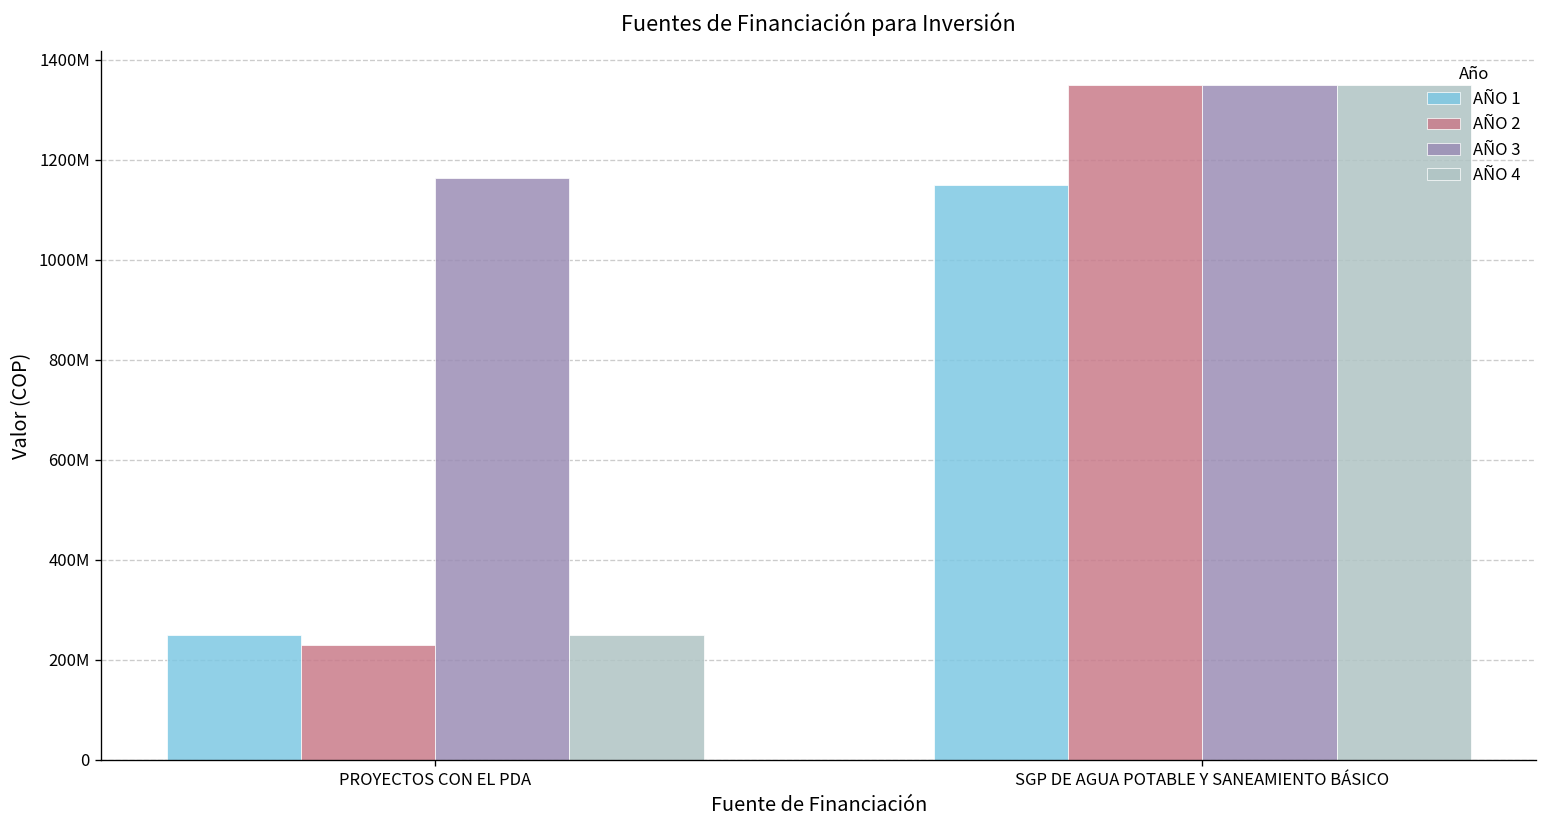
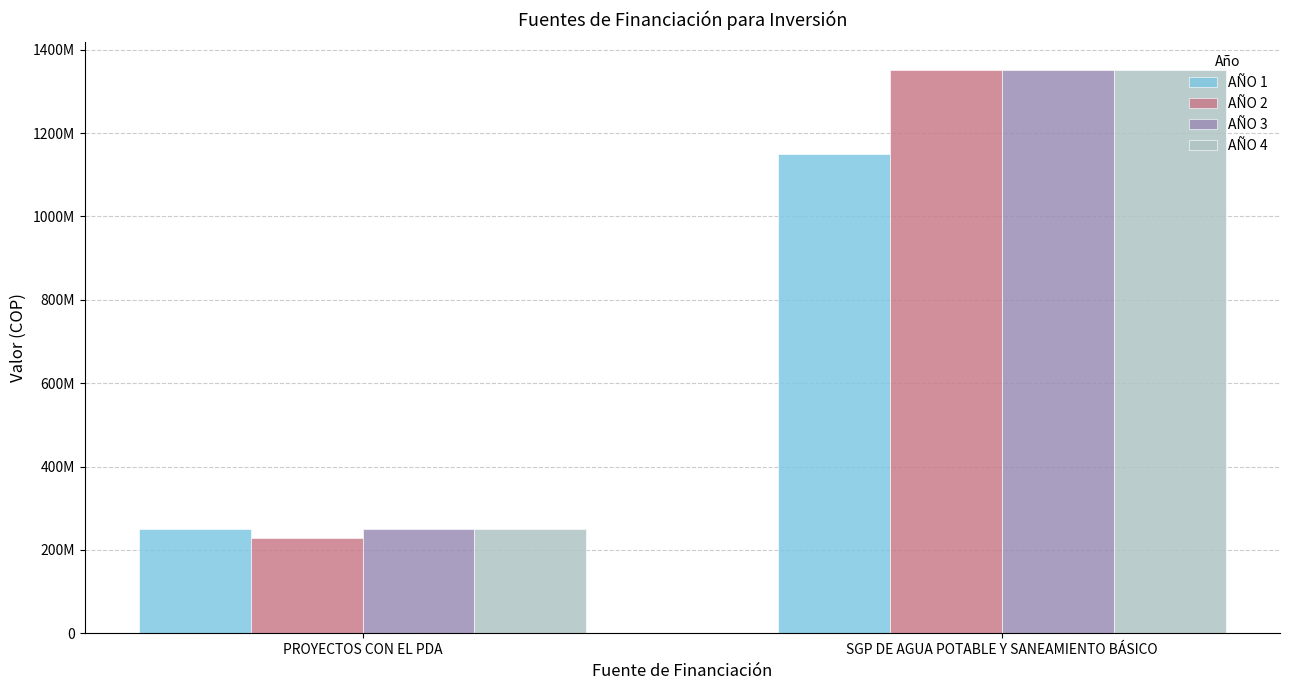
  {
    "AÑO 2": {
      "PROYECTOS CON EL PDA": 230000000,
      "SGP DE AGUA POTABLE Y SANEAMIENTO BÁSICO": 1350000000
    },
    "AÑO 3": {
-     "PROYECTOS CON EL PDA": 1160000000,
+     "PROYECTOS CON EL PDA": 250000000,
      "SGP DE AGUA POTABLE Y SANEAMIENTO BÁSICO": 1350000000
    }
  }
